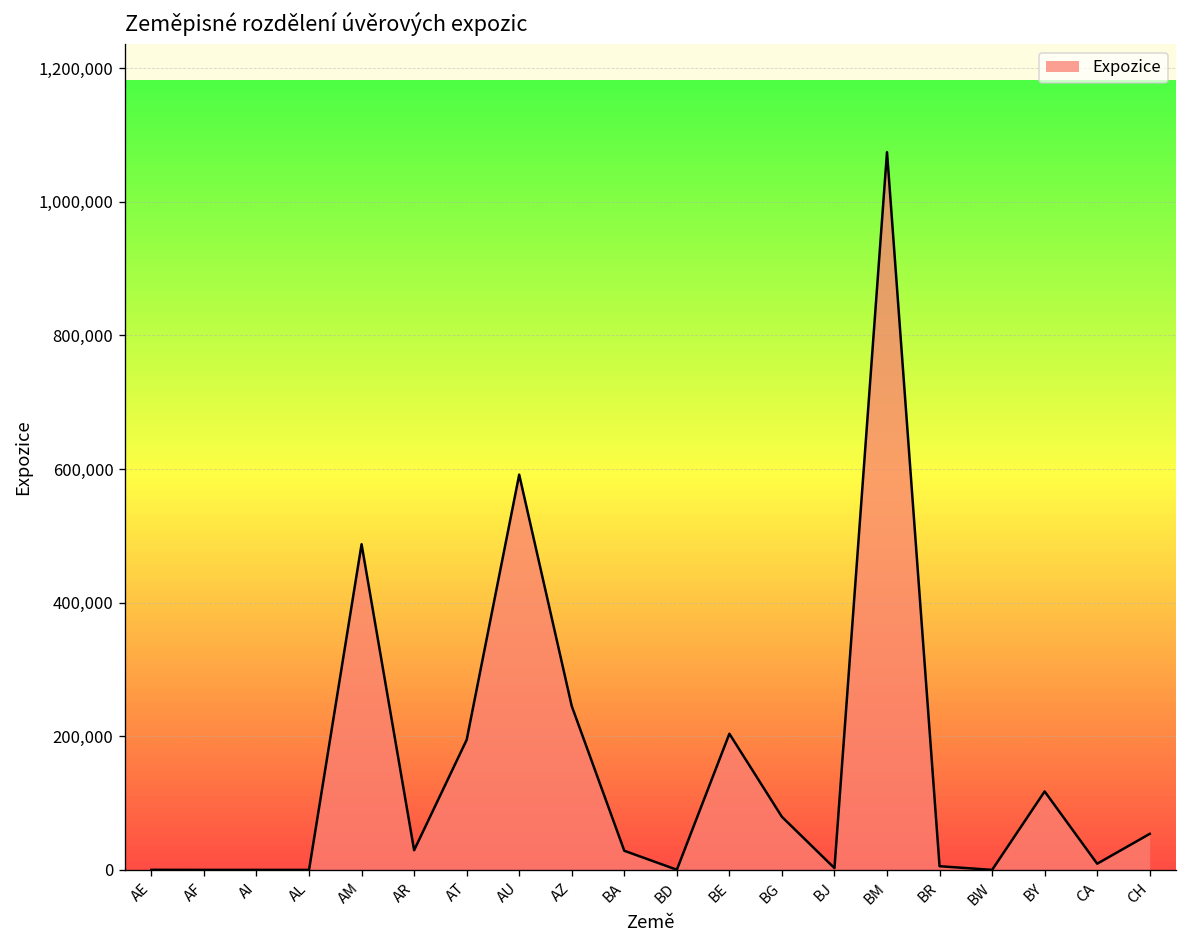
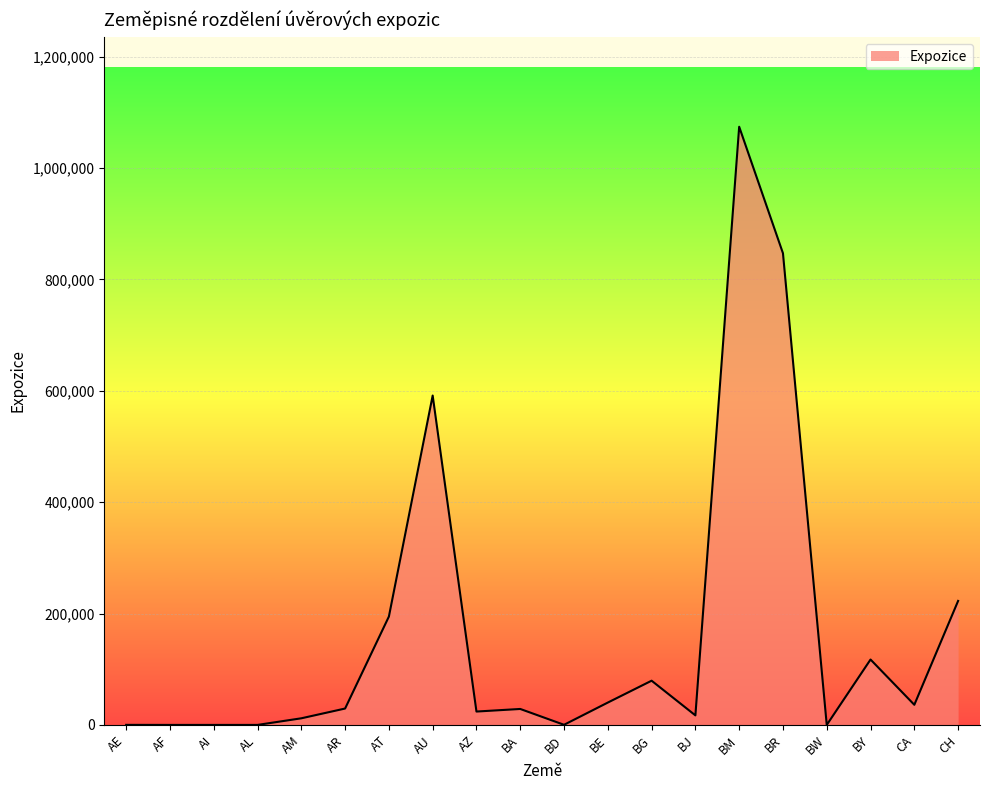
  {
    "AE": "0",
    "AF": "0",
    "AI": "0",
    "AL": "0",
-   "AM": "490,000",
+   "AM": "10,000",
    "AR": "30,000",
    "AT": "190,000",
    "AU": "590,000",
-   "AZ": "250,000",
+   "AZ": "20,000",
    "BA": "30,000",
    "BD": "0",
-   "BE": "200,000",
+   "BE": "40,000",
    "BG": "80,000",
-   "BJ": "0",
+   "BJ": "20,000",
    "BM": "1,070,000",
-   "BR": "10,000",
+   "BR": "850,000",
    "BW": "0",
    "BY": "120,000",
-   "CA": "10,000",
-   "CH": "50,000"
+   "CA": "40,000",
+   "CH": "220,000"
  }
